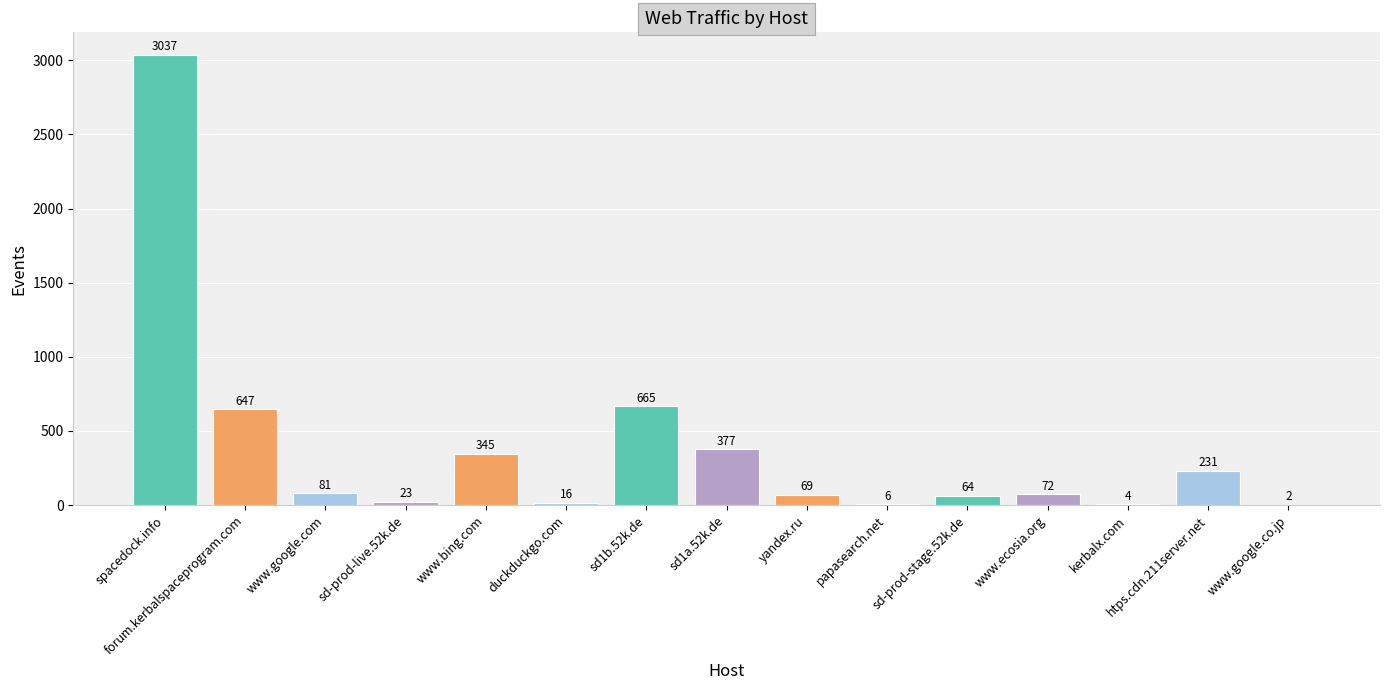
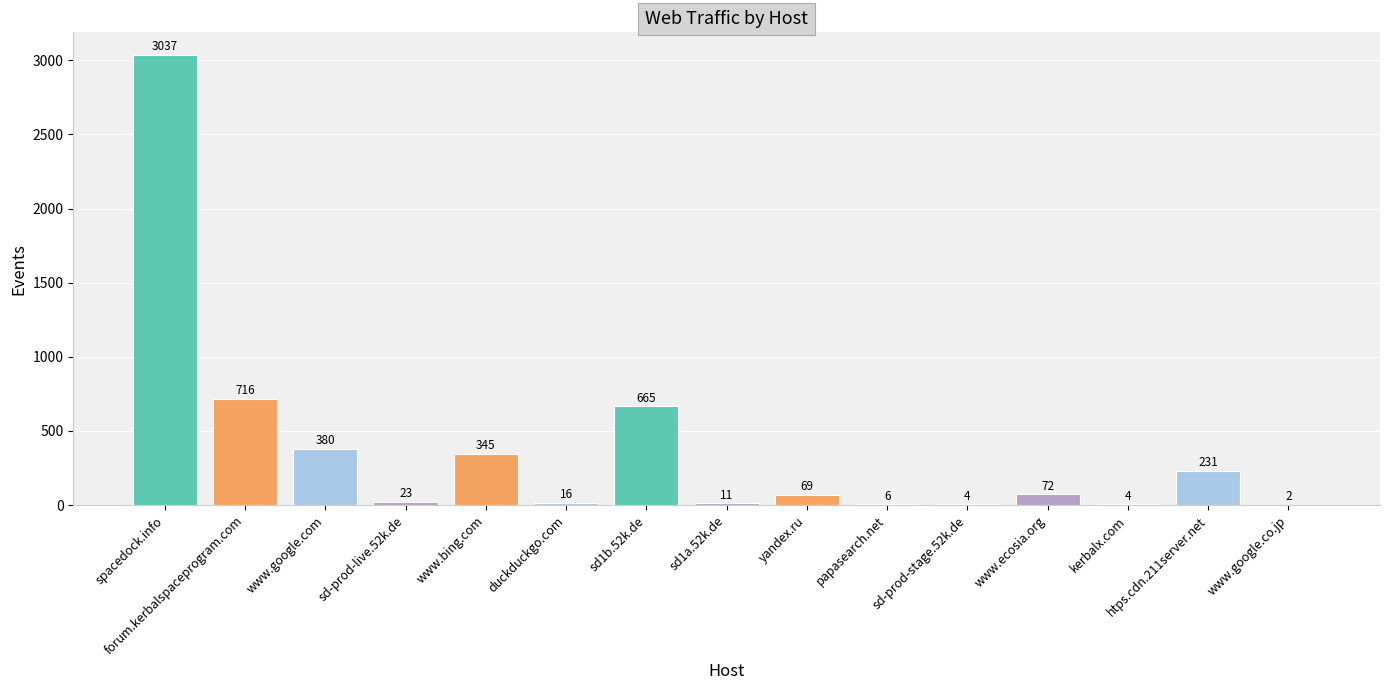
  {
    "spacedock.info": 3037,
-   "forum.kerbalspaceprogram.com": 647,
-   "www.google.com": 81,
+   "forum.kerbalspaceprogram.com": 716,
+   "www.google.com": 380,
    "sd-prod-live.52k.de": 23,
    "www.bing.com": 345,
    "duckduckgo.com": 16,
    "sd1b.52k.de": 665,
-   "sd1a.52k.de": 377,
+   "sd1a.52k.de": 11,
    "yandex.ru": 69,
    "papasearch.net": 6,
-   "sd-prod-stage.52k.de": 64,
+   "sd-prod-stage.52k.de": 4,
    "www.ecosia.org": 72,
    "kerbalx.com": 4,
    "htps.cdn.211server.net": 231,
    "www.google.co.jp": 2
  }
